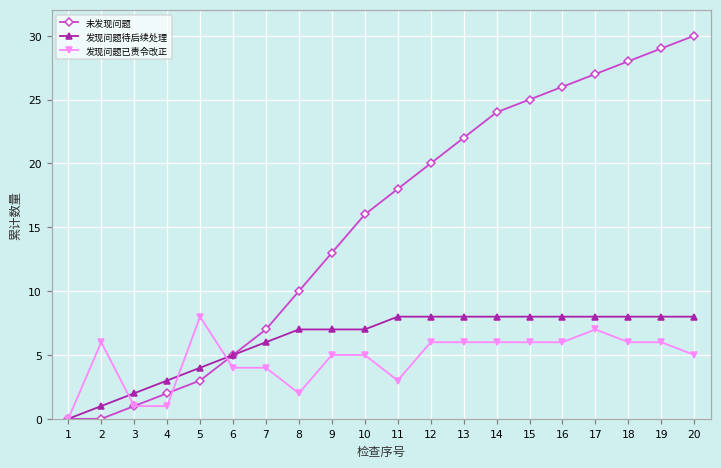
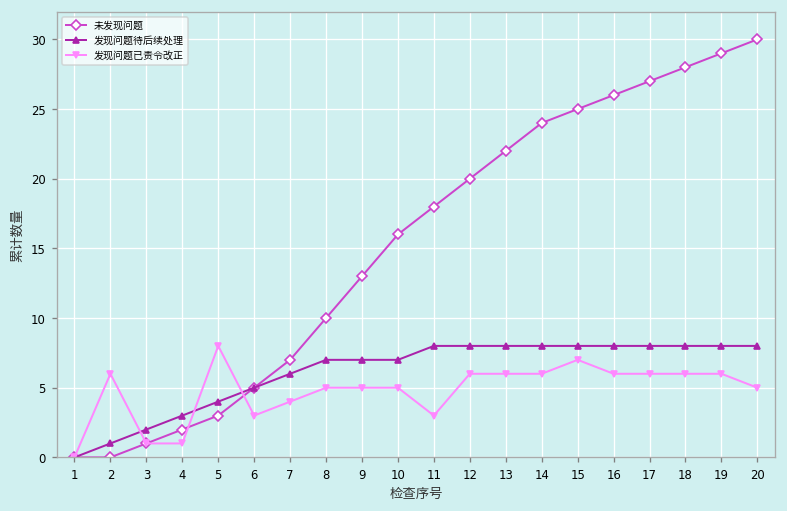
  {
    "发现问题已责令改正": {
      "2": 6,
      "4": 1,
      "5": 8,
-     "6": 4,
+     "6": 3,
      "7": 4,
-     "8": 2,
+     "8": 5,
      "9": 5,
      "10": 5,
      "11": 3,
      "12": 6,
      "13": 6,
      "14": 6,
-     "15": 6,
+     "15": 7,
      "16": 6,
-     "17": 7,
+     "17": 6,
      "18": 6,
      "19": 6,
      "20": 5
    }
  }
